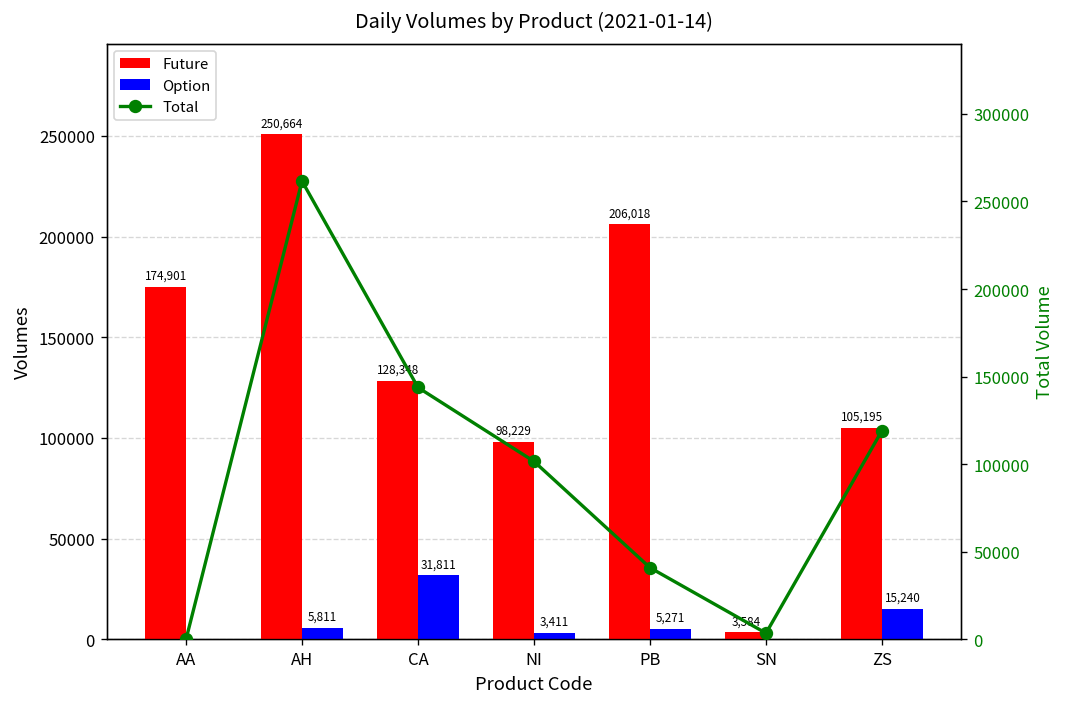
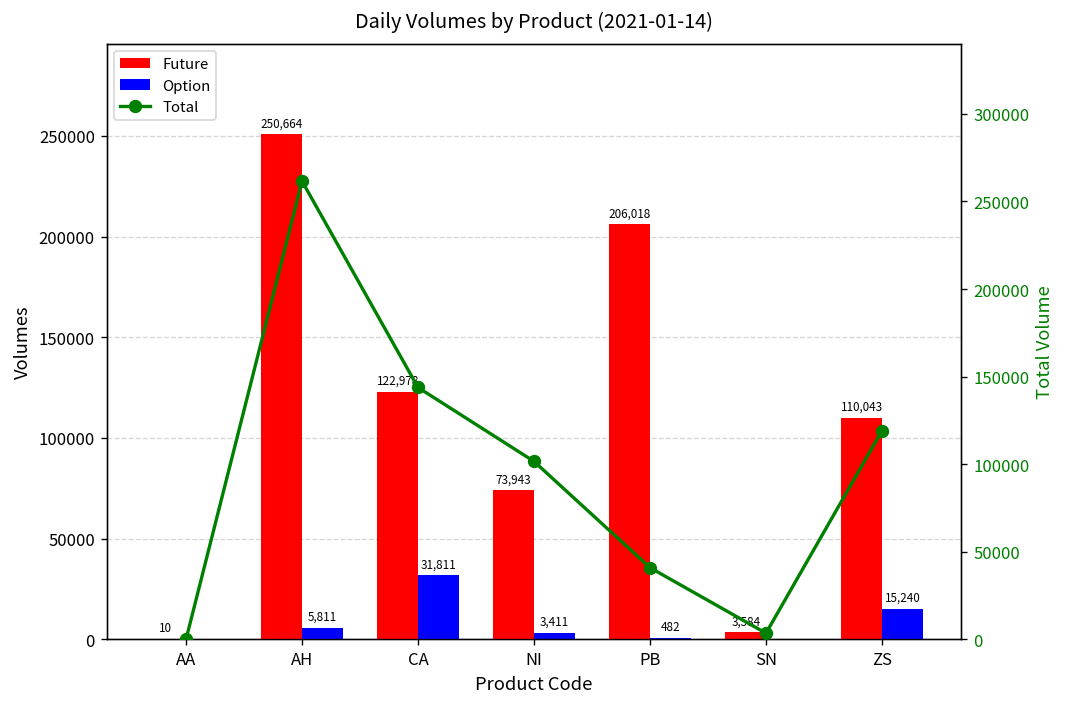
  {
    "Future": {
-     "AA": "174,901",
+     "AA": "10",
      "AH": "250,664",
-     "CA": "128,348",
-     "NI": "98,229",
+     "CA": "122,978",
+     "NI": "73,943",
      "PB": "206,018",
      "SN": "3,584",
-     "ZS": "105,195"
+     "ZS": "110,043"
    },
    "Option": {
      "AH": "5,811",
      "CA": "31,811",
      "NI": "3,411",
-     "PB": "5,271",
+     "PB": "482",
      "ZS": "15,240"
    }
  }
